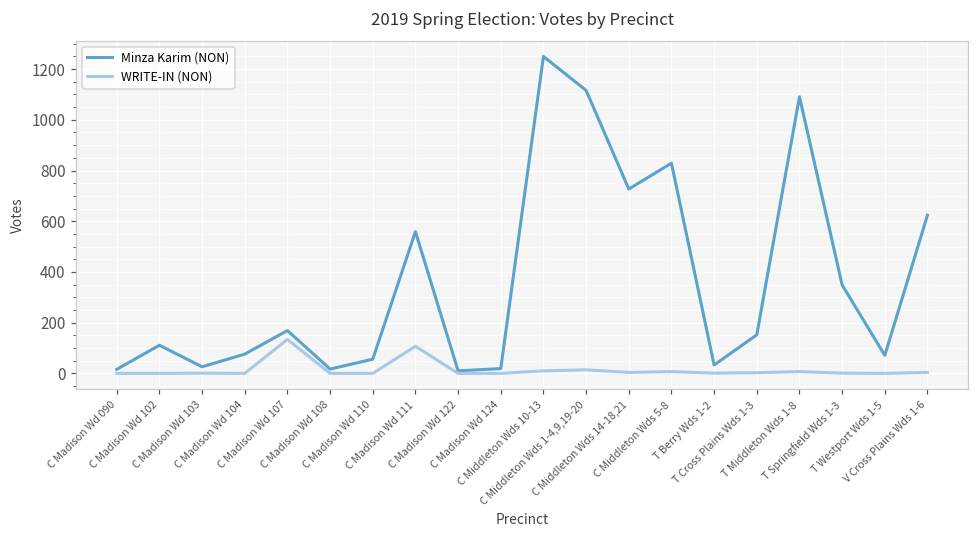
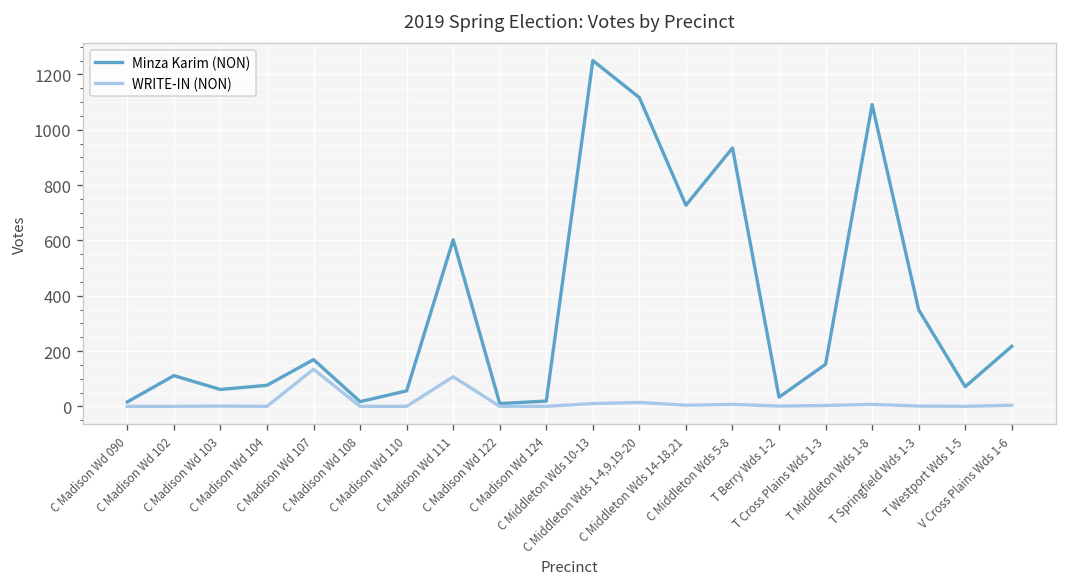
  {
    "Minza Karim (NON)": {
      "C Madison Wd 090": 20,
      "C Madison Wd 102": 110,
-     "C Madison Wd 103": 30,
+     "C Madison Wd 103": 60,
      "C Madison Wd 104": 80,
      "C Madison Wd 107": 170,
      "C Madison Wd 108": 20,
      "C Madison Wd 110": 60,
-     "C Madison Wd 111": 560,
+     "C Madison Wd 111": 600,
      "C Madison Wd 124": 20,
      "C Middleton Wds 10-13": 1250,
      "C Middleton Wds 1-4,9,19-20": 1120,
      "C Middleton Wds 14-18,21": 730,
-     "C Middleton Wds 5-8": 830,
+     "C Middleton Wds 5-8": 930,
      "T Berry Wds 1-2": 30,
      "T Cross Plains Wds 1-3": 150,
      "T Middleton Wds 1-8": 1090,
      "T Springfield Wds 1-3": 350,
      "T Westport Wds 1-5": 70,
-     "V Cross Plains Wds 1-6": 620
+     "V Cross Plains Wds 1-6": 220
    },
    "WRITE-IN (NON)": {
      "C Madison Wd 090": 0,
      "C Madison Wd 102": 0,
      "C Madison Wd 103": 0,
      "C Madison Wd 104": 0,
      "C Madison Wd 107": 130,
      "C Madison Wd 108": 0,
      "C Madison Wd 110": 0,
      "C Madison Wd 111": 110,
      "C Madison Wd 124": 0,
      "C Middleton Wds 10-13": 10,
      "C Middleton Wds 1-4,9,19-20": 10,
      "C Middleton Wds 14-18,21": 0,
      "C Middleton Wds 5-8": 10,
      "T Berry Wds 1-2": 0,
      "T Cross Plains Wds 1-3": 0,
      "T Middleton Wds 1-8": 10,
      "T Springfield Wds 1-3": 0,
      "T Westport Wds 1-5": 0,
      "V Cross Plains Wds 1-6": 0
    }
  }
